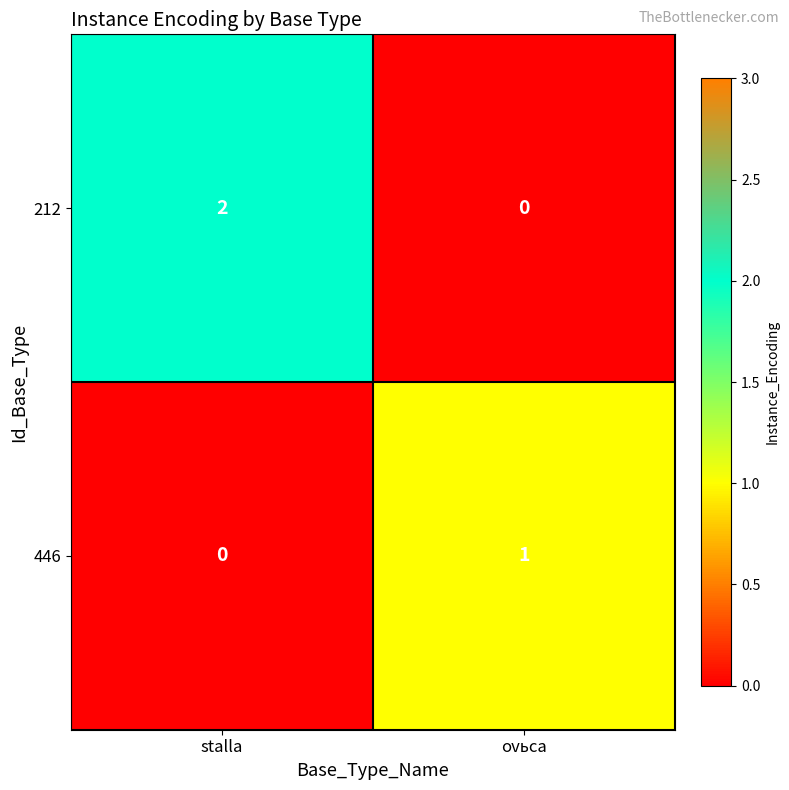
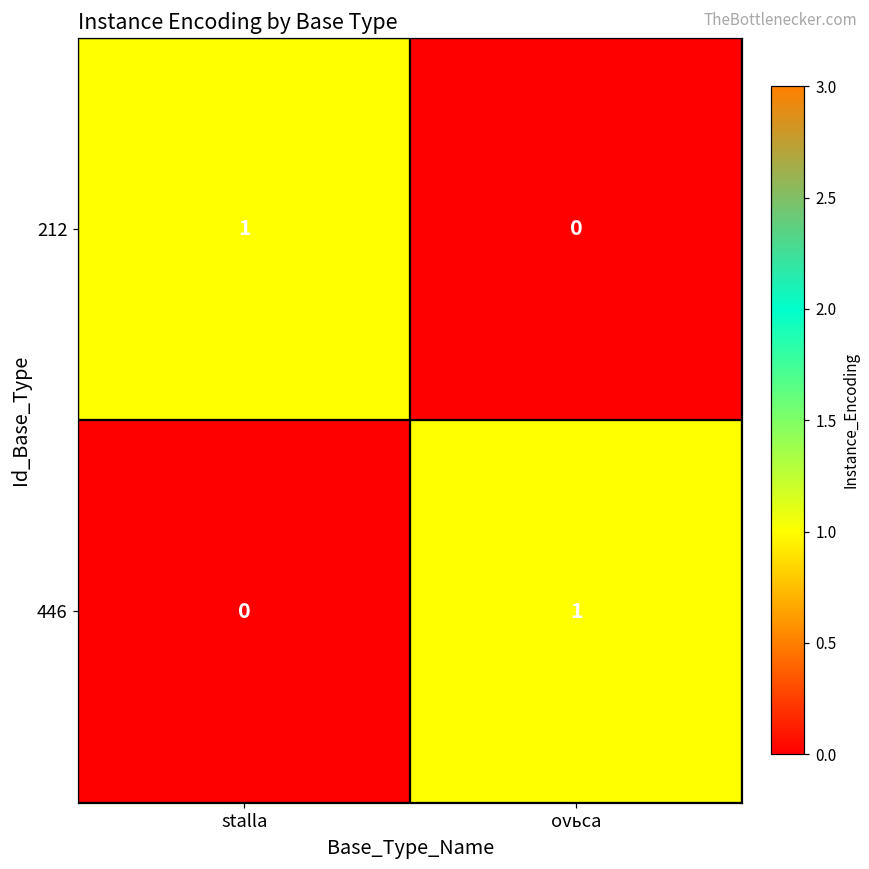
  {
    "212": {
-     "stalla": 2,
+     "stalla": 1,
      "ovьca": 0
    },
    "446": {
      "stalla": 0,
      "ovьca": 1
    }
  }
